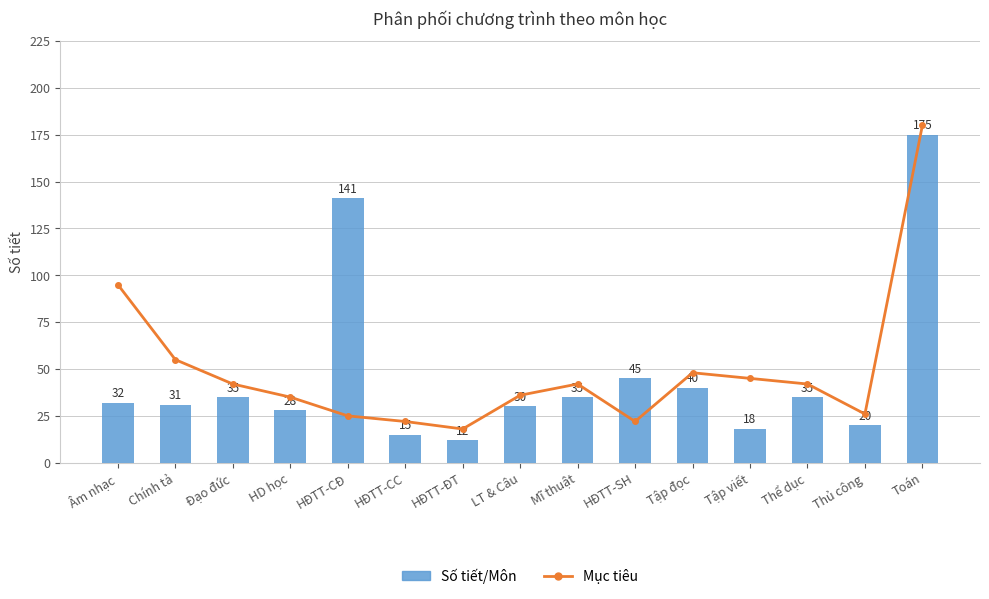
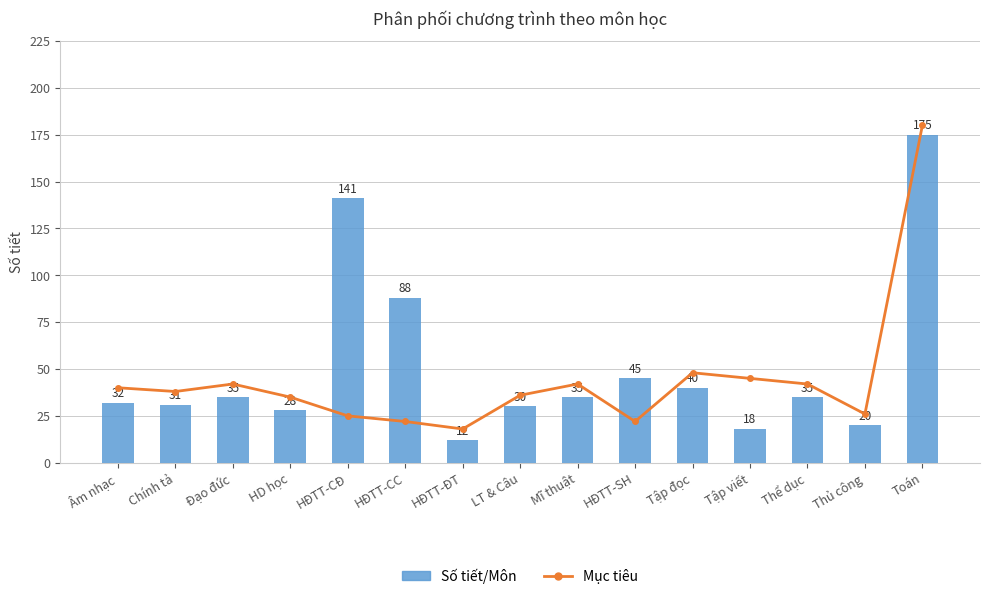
  {
    "Mục tiêu": {
-     "Âm nhạc": 95,
-     "Chính tả": 55,
+     "Âm nhạc": 40,
+     "Chính tả": 38,
      "HĐTT-CĐ": 25,
      "HĐTT-CC": 22,
      "HĐTT-SH": 22,
      "Tập viết": 45
    },
    "Số tiết/Môn": {
      "HĐTT-CĐ": 141,
-     "HĐTT-CC": 15,
+     "HĐTT-CC": 88,
      "HĐTT-SH": 45,
      "Tập viết": 18
    }
  }
